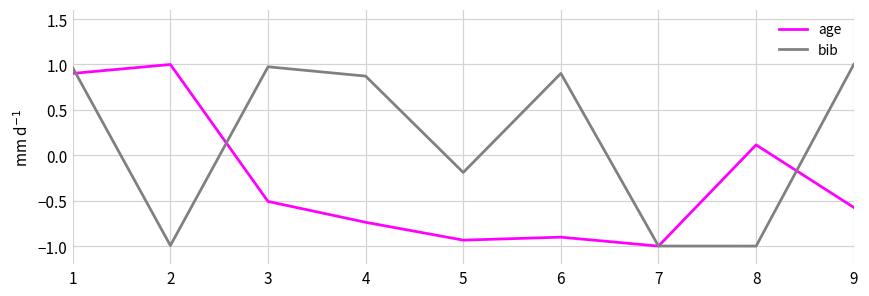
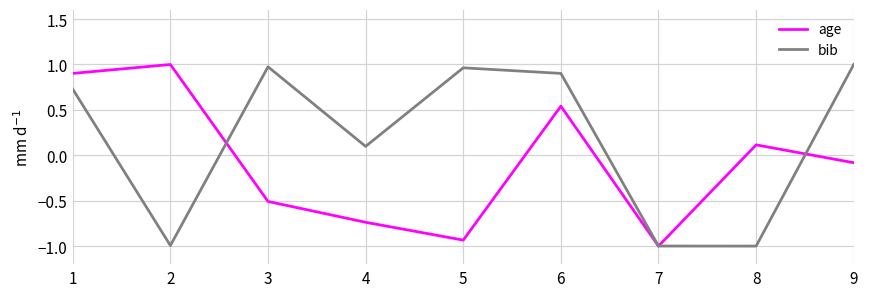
  {
    "age": {
      "1": 0.9,
      "2": 1.0,
      "3": -0.5,
      "4": -0.7,
      "5": -0.9,
-     "6": -0.9,
+     "6": 0.5,
      "8": 0.1,
-     "9": -0.6
+     "9": -0.1
    },
    "bib": {
-     "1": 1.0,
+     "1": 0.7,
      "2": -1.0,
      "3": 1.0,
-     "4": 0.9,
-     "5": -0.2,
+     "4": 0.1,
+     "5": 1.0,
      "6": 0.9,
      "8": -1.0,
      "9": 1.0
    }
  }
